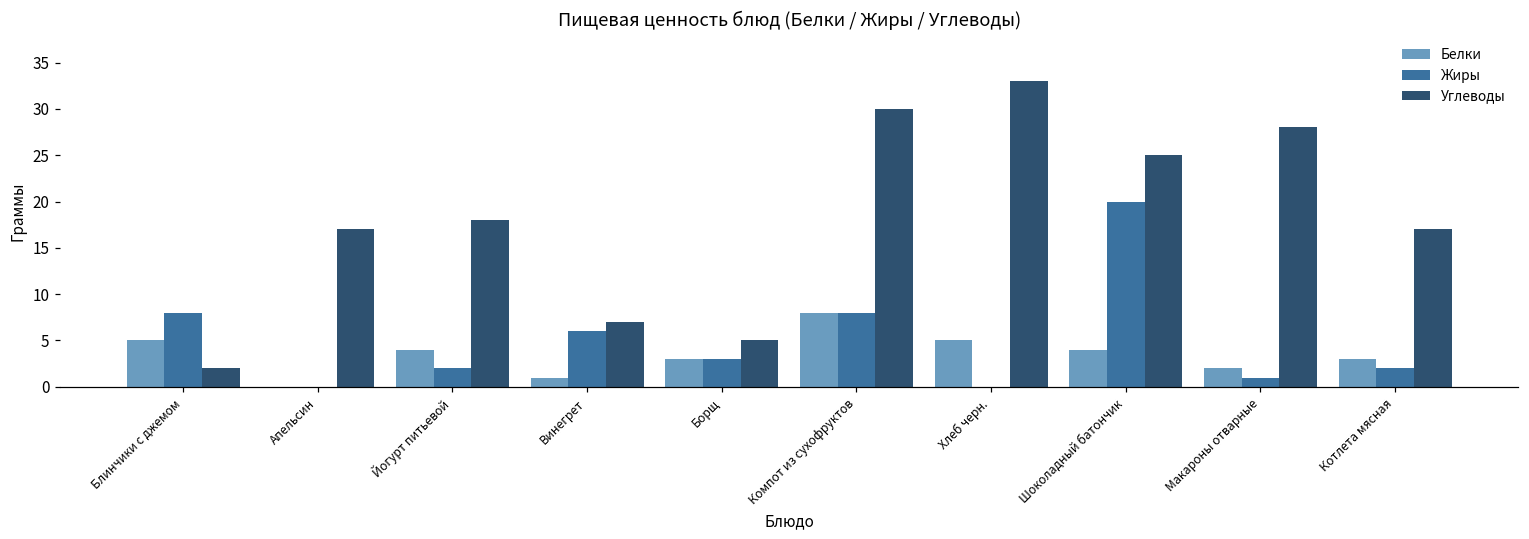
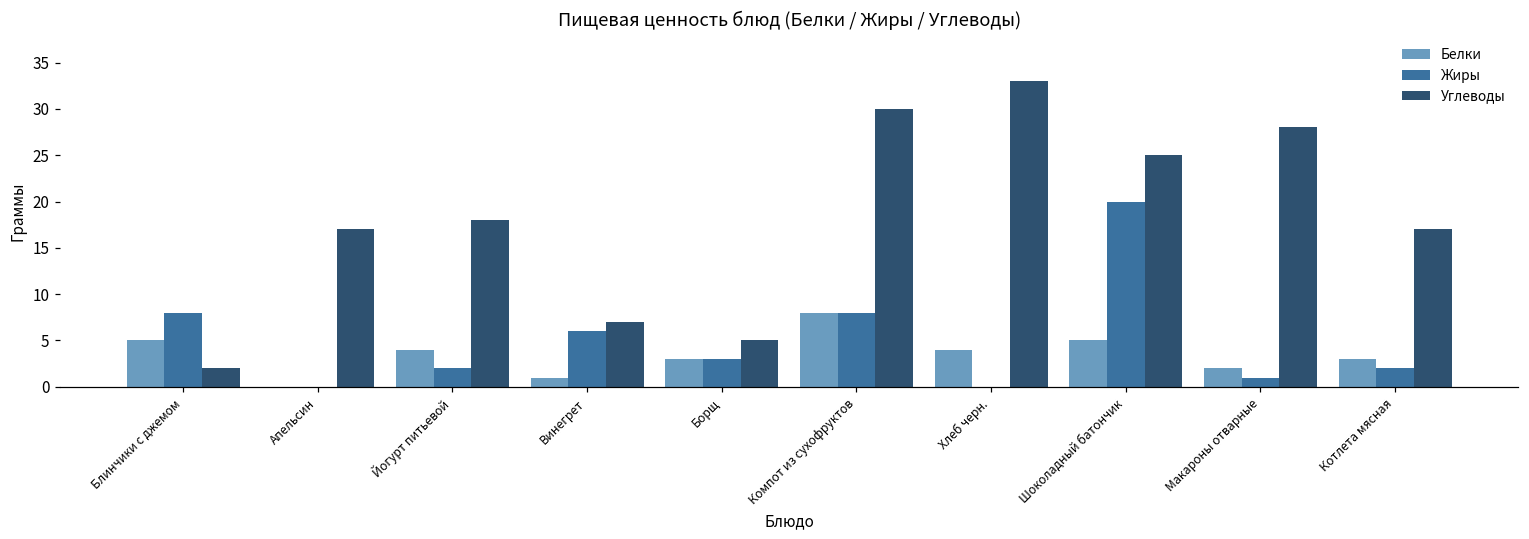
  {
    "Белки": {
      "Блинчики с джемом": 5,
      "Апельсин": 0,
      "Йогурт питьевой": 4,
      "Винегрет": 1,
      "Борщ": 3,
      "Компот из сухофруктов": 8,
-     "Хлеб черн.": 5,
-     "Шоколадный батончик": 4,
+     "Хлеб черн.": 4,
+     "Шоколадный батончик": 5,
      "Макароны отварные": 2,
      "Котлета мясная": 3
    }
  }
